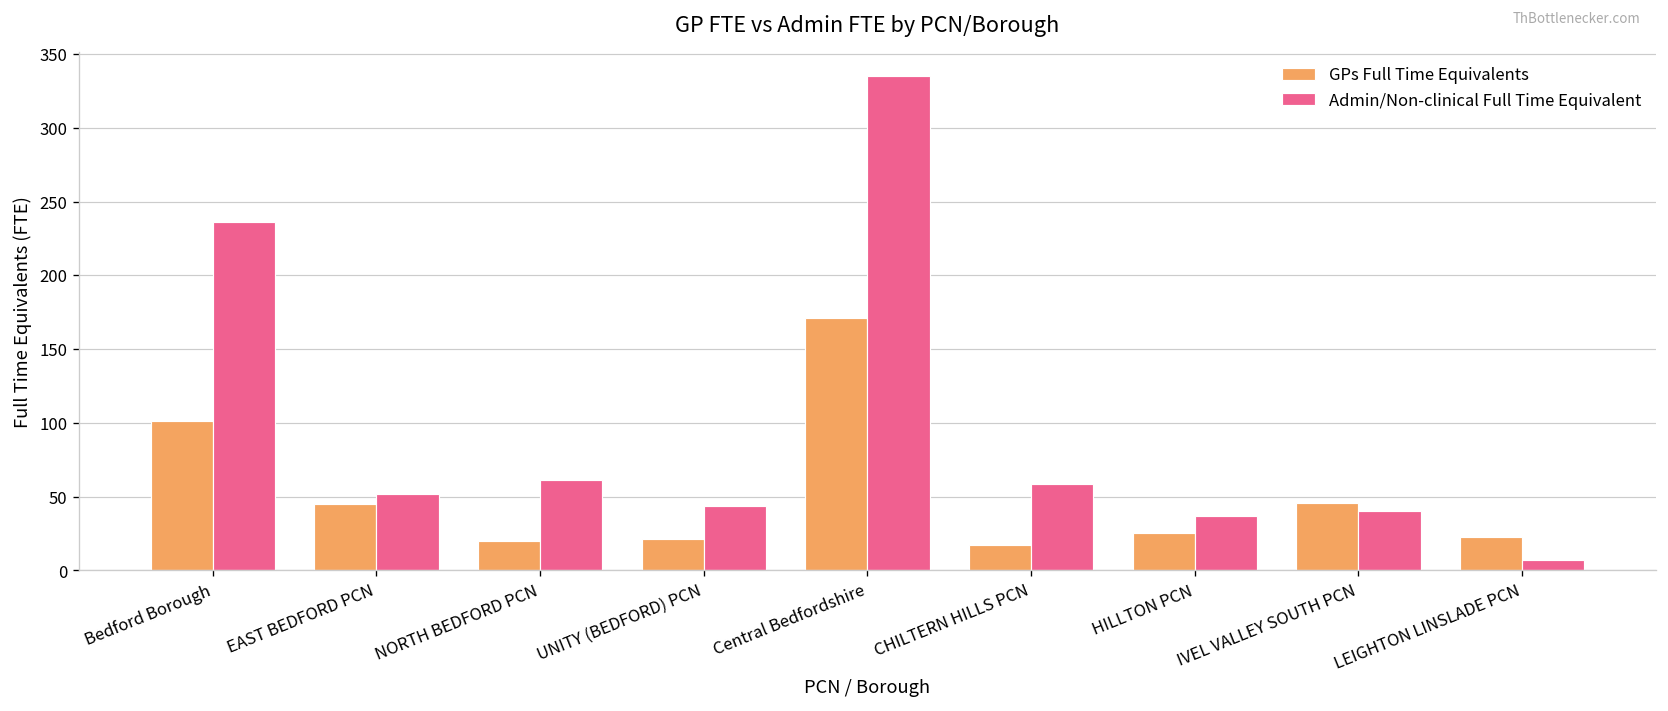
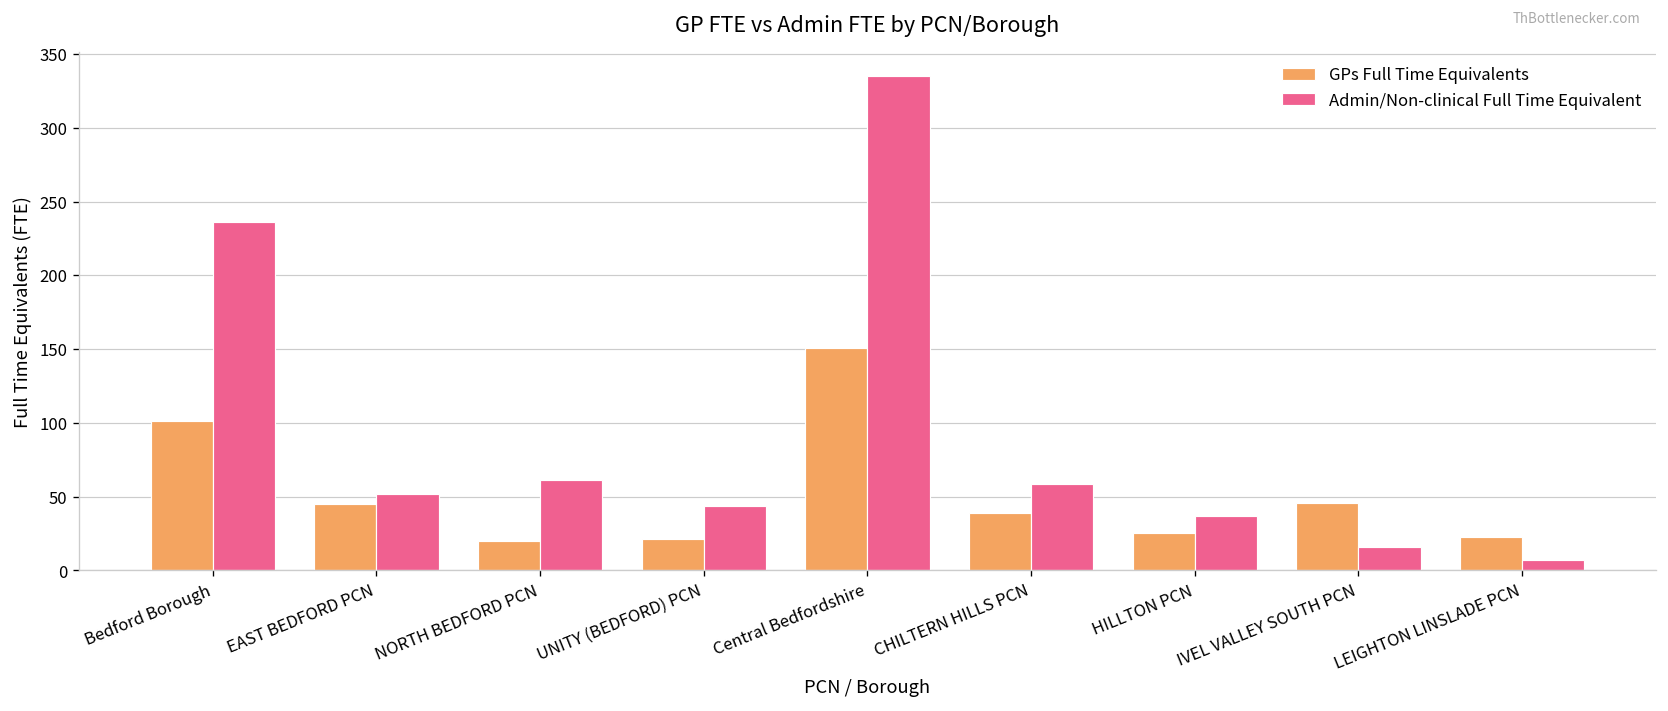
  {
    "GPs Full Time Equivalents": {
      "Bedford Borough": 101,
      "EAST BEDFORD PCN": 45,
      "NORTH BEDFORD PCN": 20,
      "UNITY (BEDFORD) PCN": 21,
-     "Central Bedfordshire": 171,
-     "CHILTERN HILLS PCN": 17,
+     "Central Bedfordshire": 151,
+     "CHILTERN HILLS PCN": 39,
      "HILLTON PCN": 26,
      "IVEL VALLEY SOUTH PCN": 46,
      "LEIGHTON LINSLADE PCN": 22
    },
    "Admin/Non-clinical Full Time Equivalent": {
      "Bedford Borough": 236,
      "EAST BEDFORD PCN": 52,
      "NORTH BEDFORD PCN": 61,
      "UNITY (BEDFORD) PCN": 43,
      "Central Bedfordshire": 335,
      "CHILTERN HILLS PCN": 58,
      "HILLTON PCN": 37,
-     "IVEL VALLEY SOUTH PCN": 40,
+     "IVEL VALLEY SOUTH PCN": 16,
      "LEIGHTON LINSLADE PCN": 7
    }
  }
